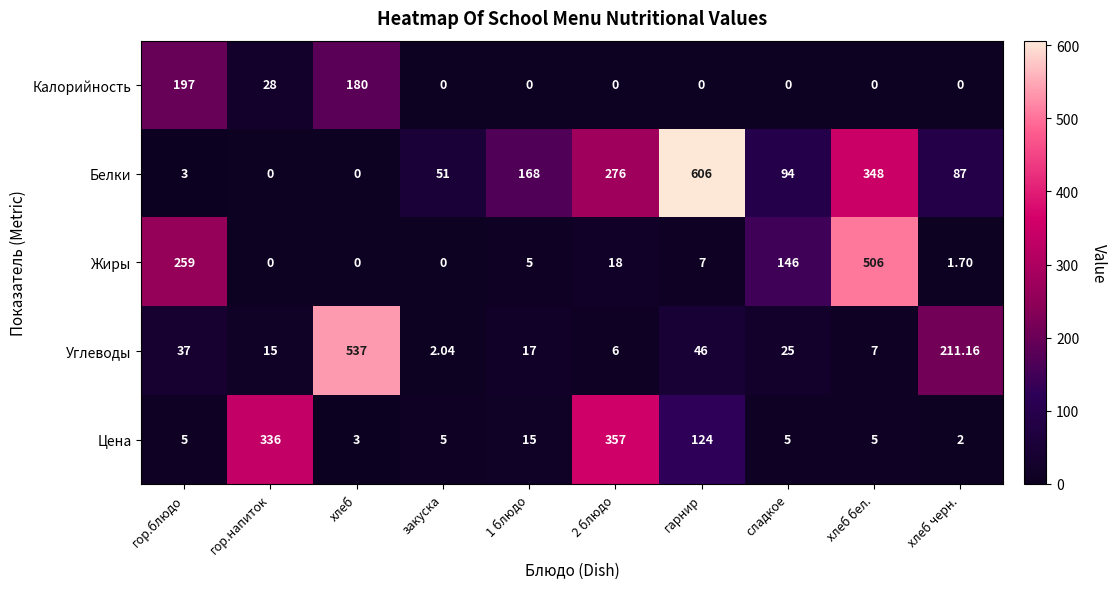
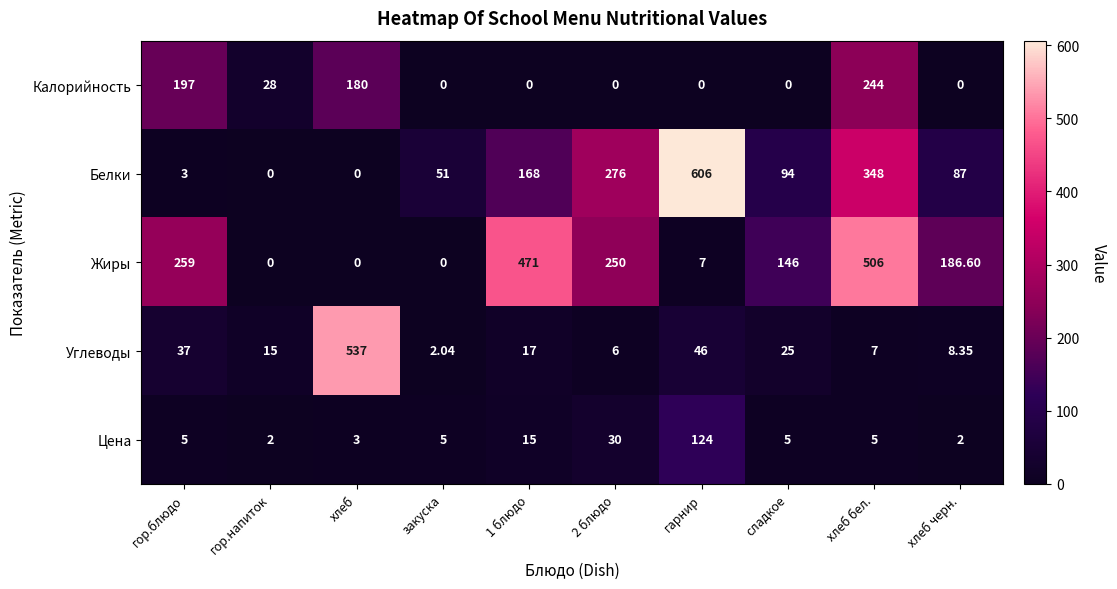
  {
    "Калорийность": {
      "гор.блюдо": 197,
      "гор.напиток": 28,
      "хлеб": 180,
      "закуска": 0,
      "1 блюдо": 0,
      "2 блюдо": 0,
      "гарнир": 0,
      "сладкое": 0,
-     "хлеб бел.": 0,
+     "хлеб бел.": 244,
      "хлеб черн.": 0
    },
    "Белки": {
      "гор.блюдо": 3,
      "гор.напиток": 0,
      "хлеб": 0,
      "закуска": 51,
      "1 блюдо": 168,
      "2 блюдо": 276,
      "гарнир": 606,
      "сладкое": 94,
      "хлеб бел.": 348,
      "хлеб черн.": 87
    },
    "Жиры": {
      "гор.блюдо": 259,
      "гор.напиток": 0,
      "хлеб": 0,
      "закуска": 0,
-     "1 блюдо": 5,
-     "2 блюдо": 18,
+     "1 блюдо": 471,
+     "2 блюдо": 250,
      "гарнир": 7,
      "сладкое": 146,
      "хлеб бел.": 506,
-     "хлеб черн.": 1.70
+     "хлеб черн.": 186.60
    },
    "Углеводы": {
      "гор.блюдо": 37,
      "гор.напиток": 15,
      "хлеб": 537,
      "закуска": 2.04,
      "1 блюдо": 17,
      "2 блюдо": 6,
      "гарнир": 46,
      "сладкое": 25,
      "хлеб бел.": 7,
-     "хлеб черн.": 211.16
+     "хлеб черн.": 8.35
    },
    "Цена": {
      "гор.блюдо": 5,
-     "гор.напиток": 336,
+     "гор.напиток": 2,
      "хлеб": 3,
      "закуска": 5,
      "1 блюдо": 15,
-     "2 блюдо": 357,
+     "2 блюдо": 30,
      "гарнир": 124,
      "сладкое": 5,
      "хлеб бел.": 5,
      "хлеб черн.": 2
    }
  }
